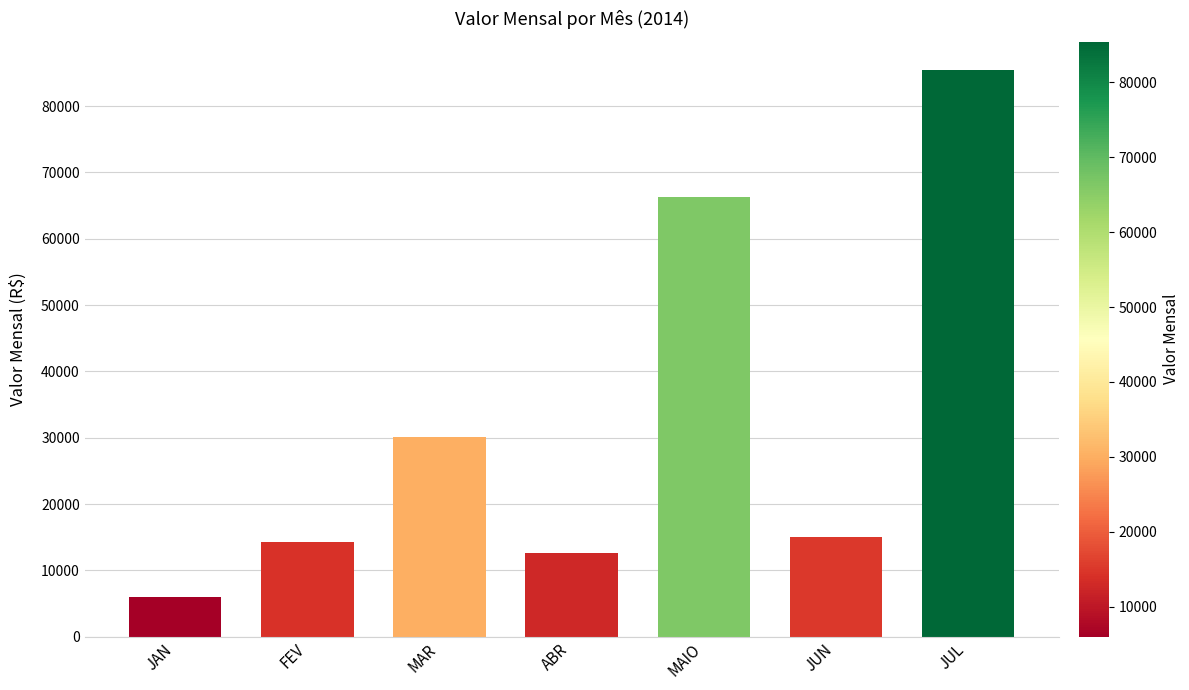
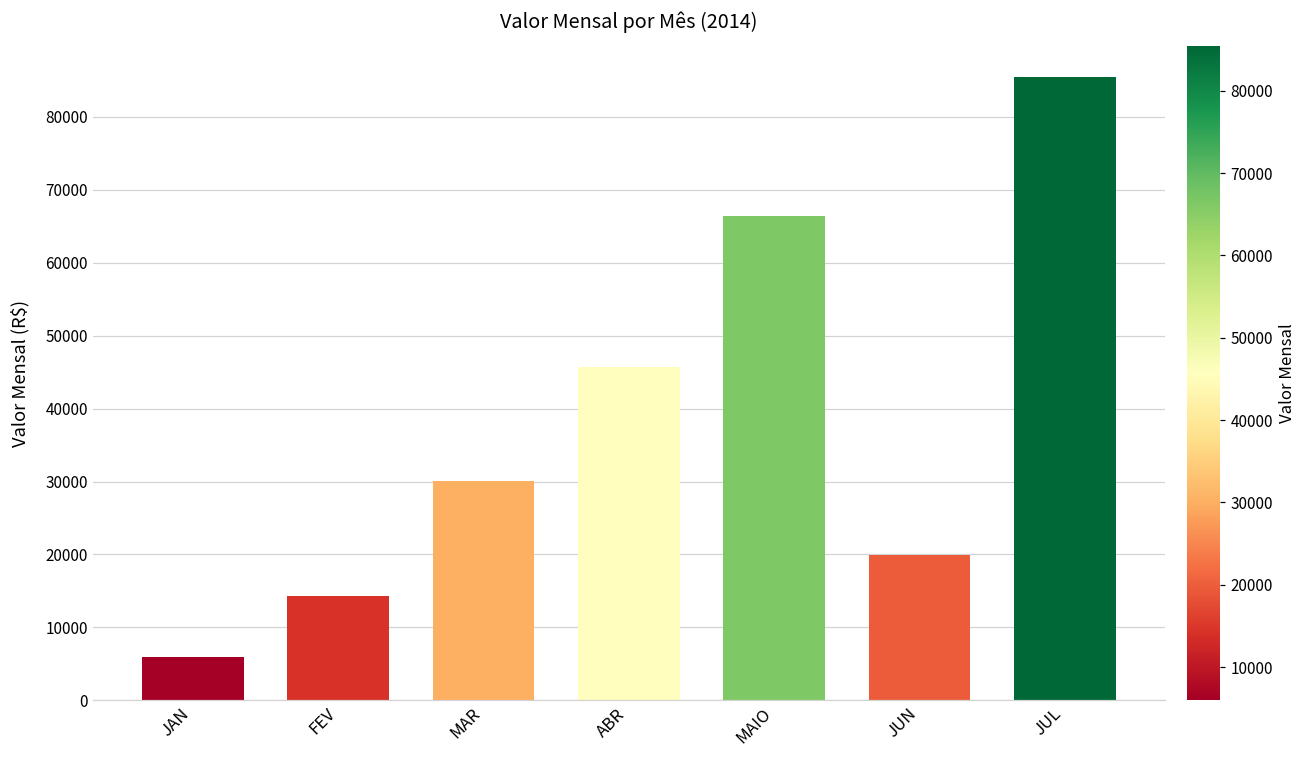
  {
    "JAN": 6000,
    "FEV": 14000,
    "MAR": 30000,
-   "ABR": 13000,
+   "ABR": 46000,
    "MAIO": 66000,
-   "JUN": 15000,
+   "JUN": 20000,
    "JUL": 85000
  }
